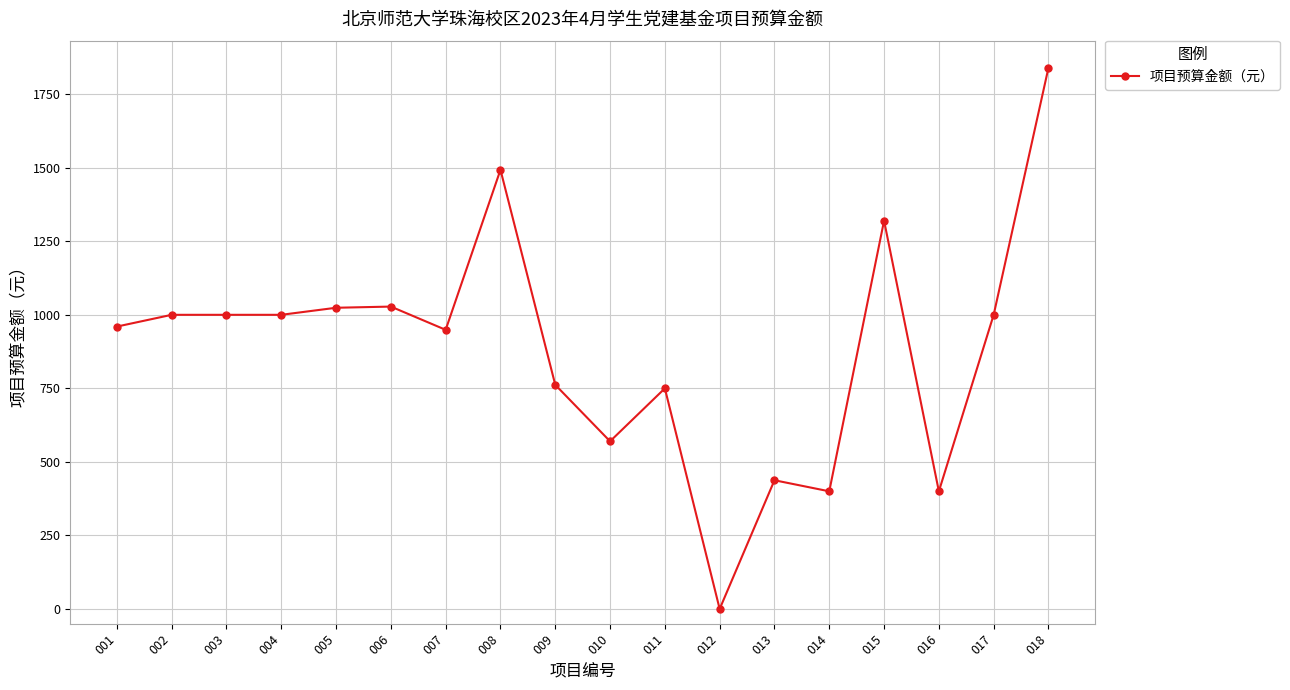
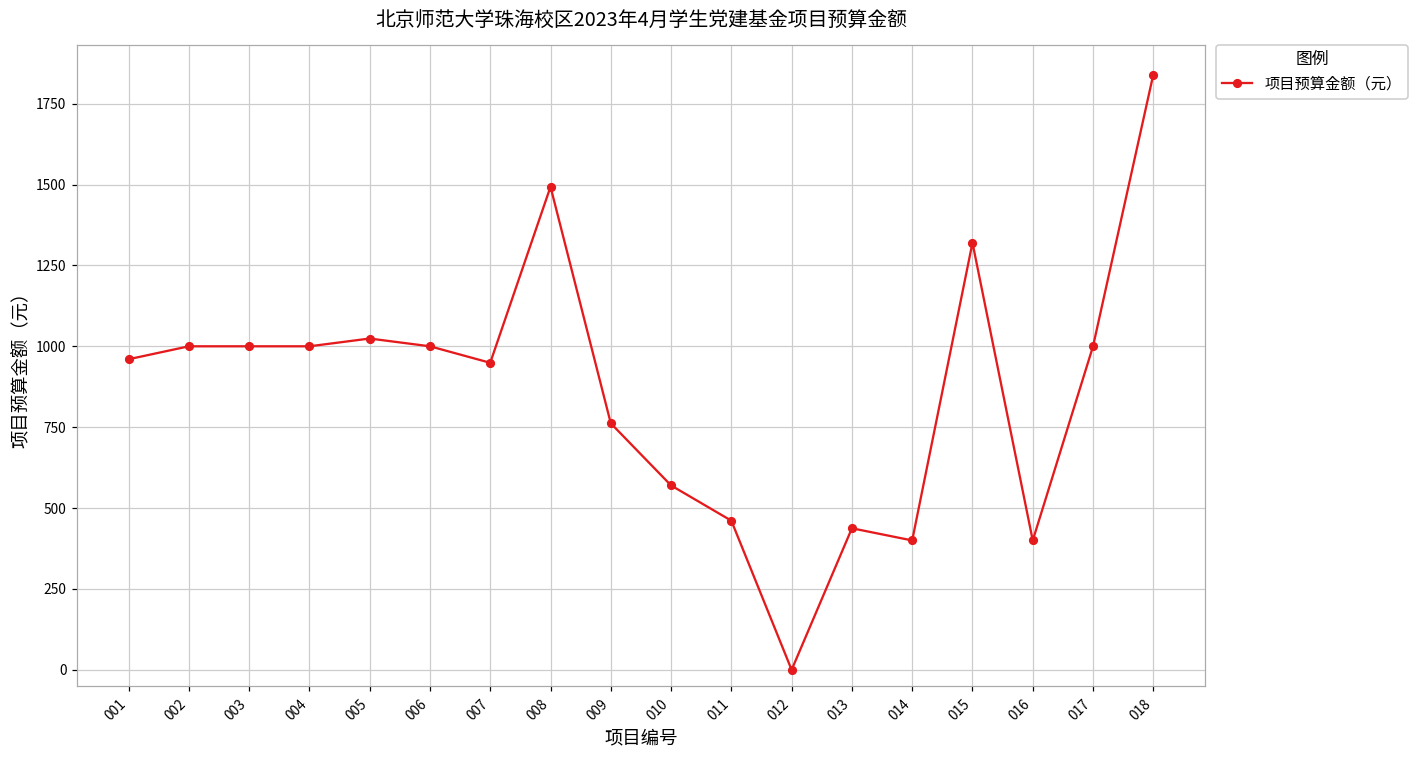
  {
    "001": 960,
    "002": 1000,
    "003": 1000,
    "004": 1000,
    "005": 1020,
-   "006": 1030,
+   "006": 1000,
    "007": 950,
    "008": 1490,
    "009": 760,
    "010": 570,
-   "011": 750,
+   "011": 460,
    "012": 0,
    "013": 440,
    "014": 400,
    "015": 1320,
    "016": 400,
    "017": 1000,
    "018": 1840
  }
